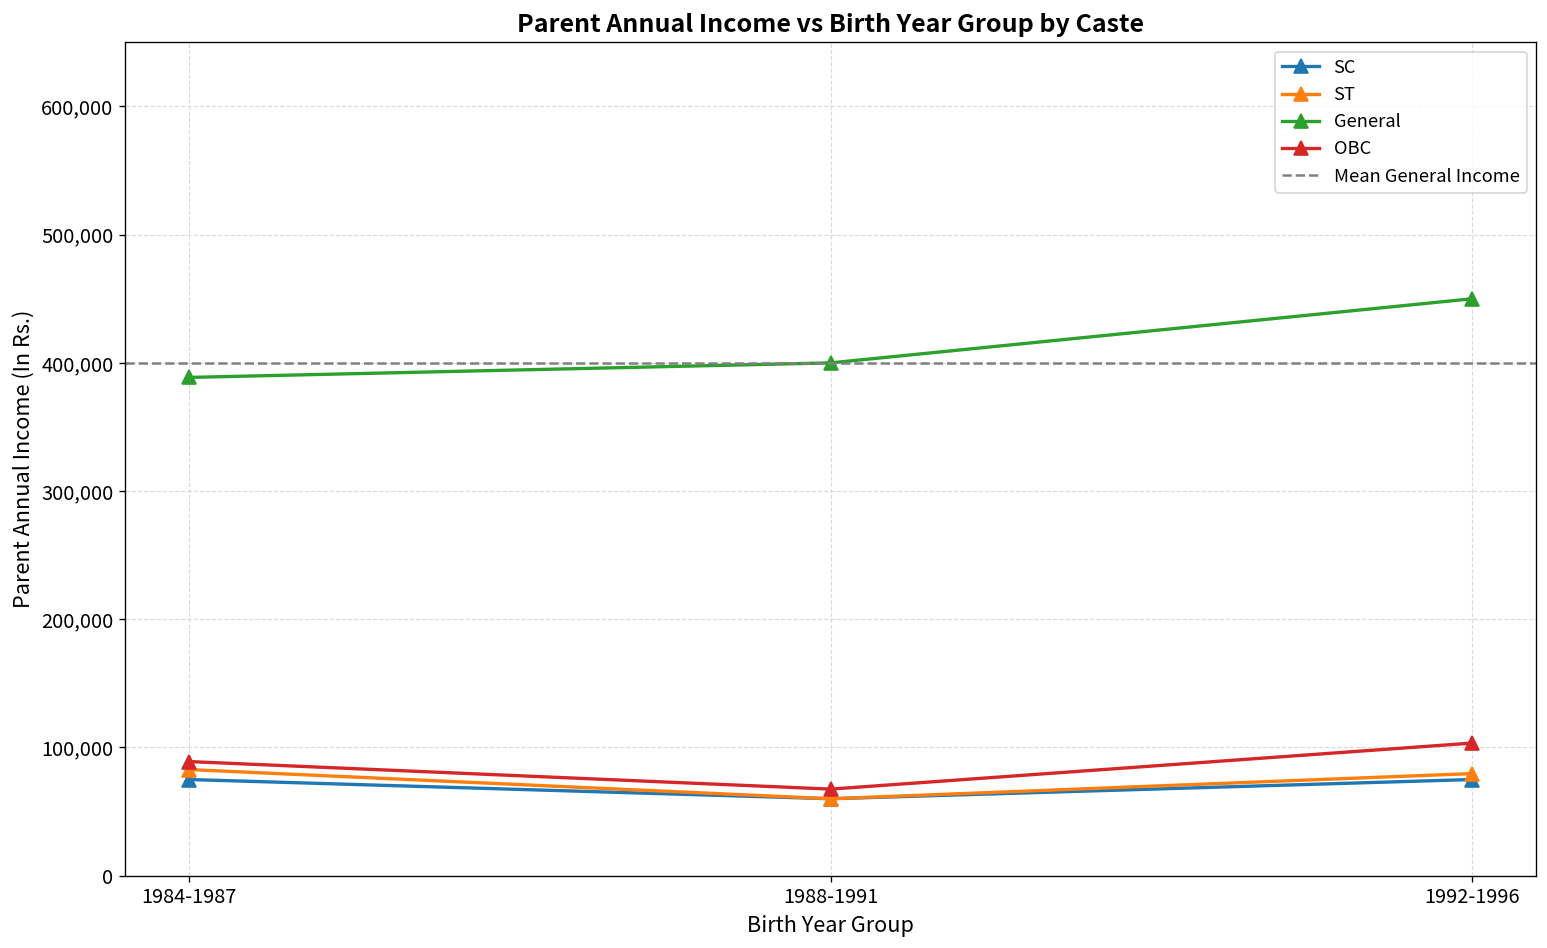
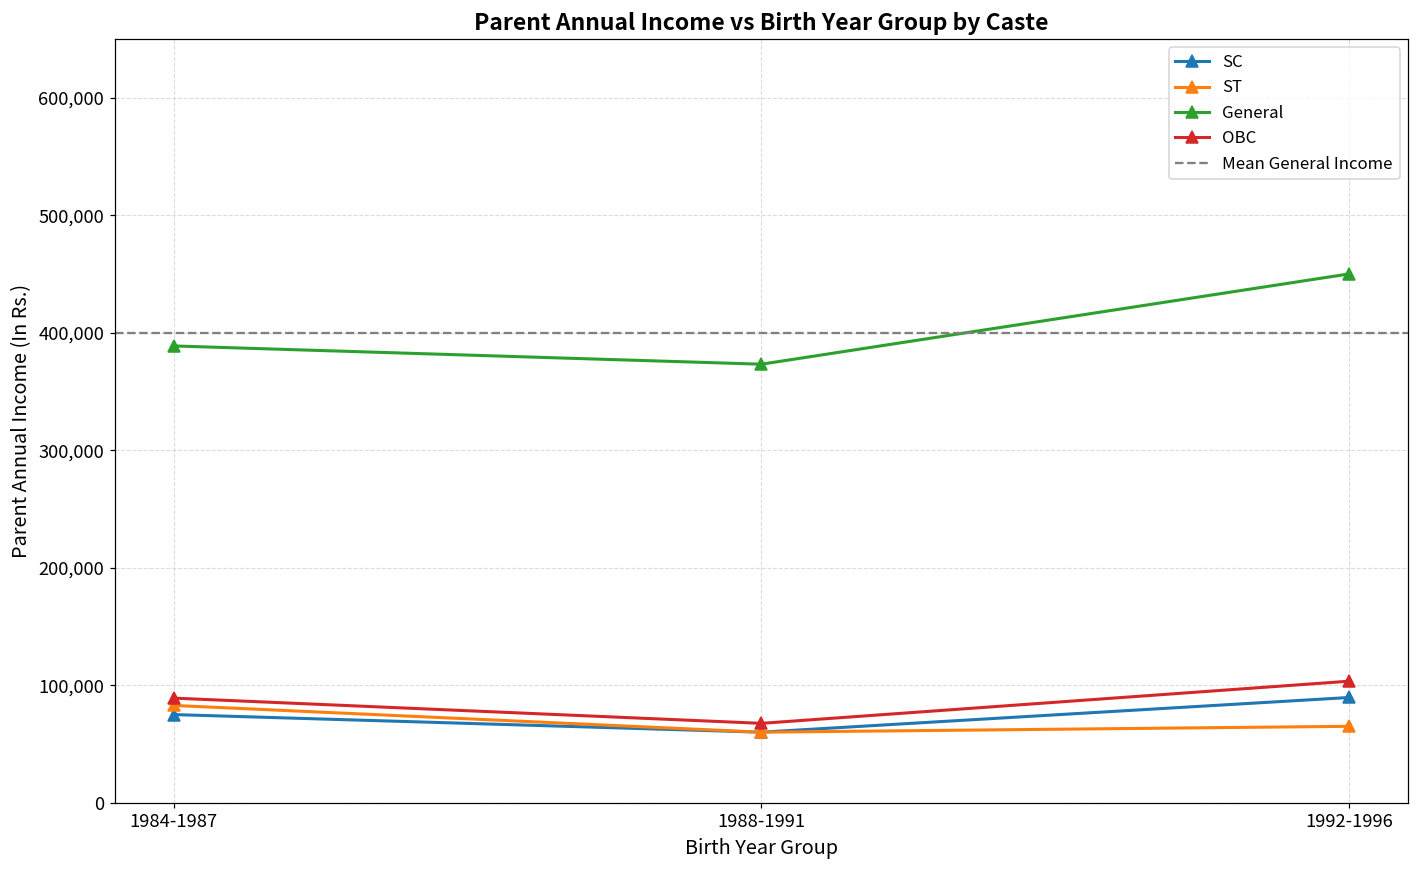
  {
    "SC": {
      "1984-1987": "75,000",
-     "1992-1996": "75,000"
+     "1992-1996": "90,000"
    },
    "ST": {
      "1984-1987": "83,000",
-     "1992-1996": "80,000"
+     "1992-1996": "65,000"
    },
    "General": {
      "1984-1987": "389,000",
-     "1988-1991": "400,000",
+     "1988-1991": "373,000",
      "1992-1996": "450,000"
    },
    "OBC": {
      "1984-1987": "89,000",
      "1988-1991": "68,000",
      "1992-1996": "103,000"
    }
  }
